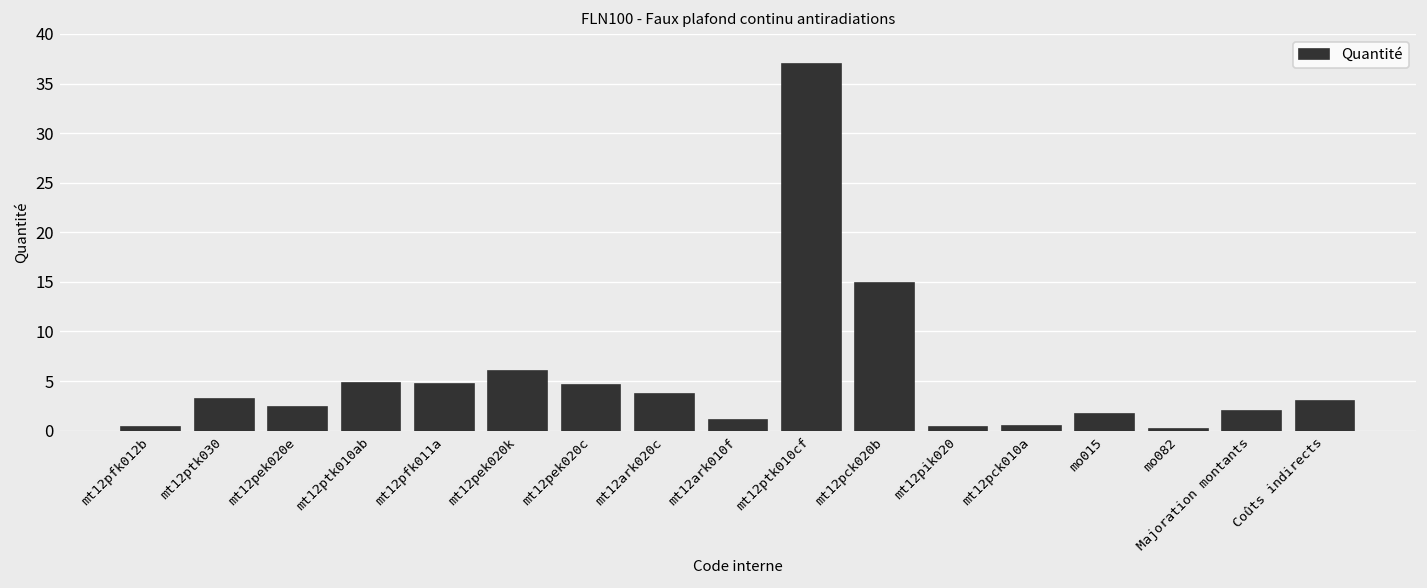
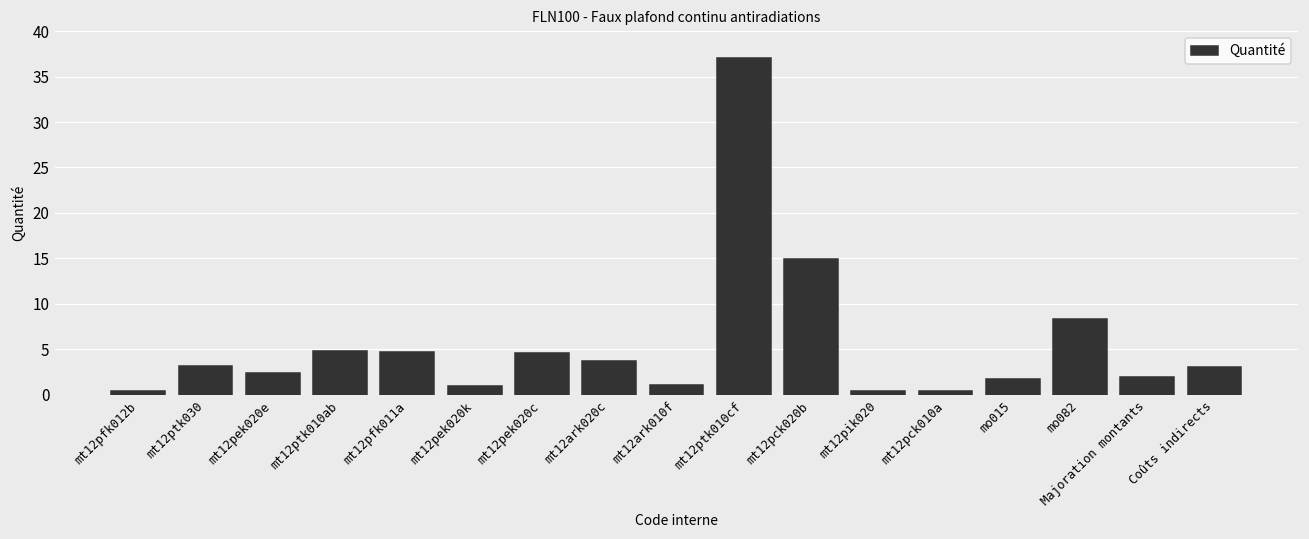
  {
    "mt12pfk012b": 0,
    "mt12ptk030": 3,
    "mt12pek020e": 2,
    "mt12ptk010ab": 5,
    "mt12pfk011a": 5,
-   "mt12pek020k": 6,
+   "mt12pek020k": 1,
    "mt12pek020c": 5,
    "mt12ark020c": 4,
    "mt12ark010f": 1,
    "mt12ptk010cf": 37,
    "mt12pck020b": 15,
    "mt12pik020": 0,
    "mt12pck010a": 0,
    "mo015": 2,
-   "mo082": 0,
+   "mo082": 8,
    "Majoration montants": 2,
    "Coûts indirects": 3
  }
